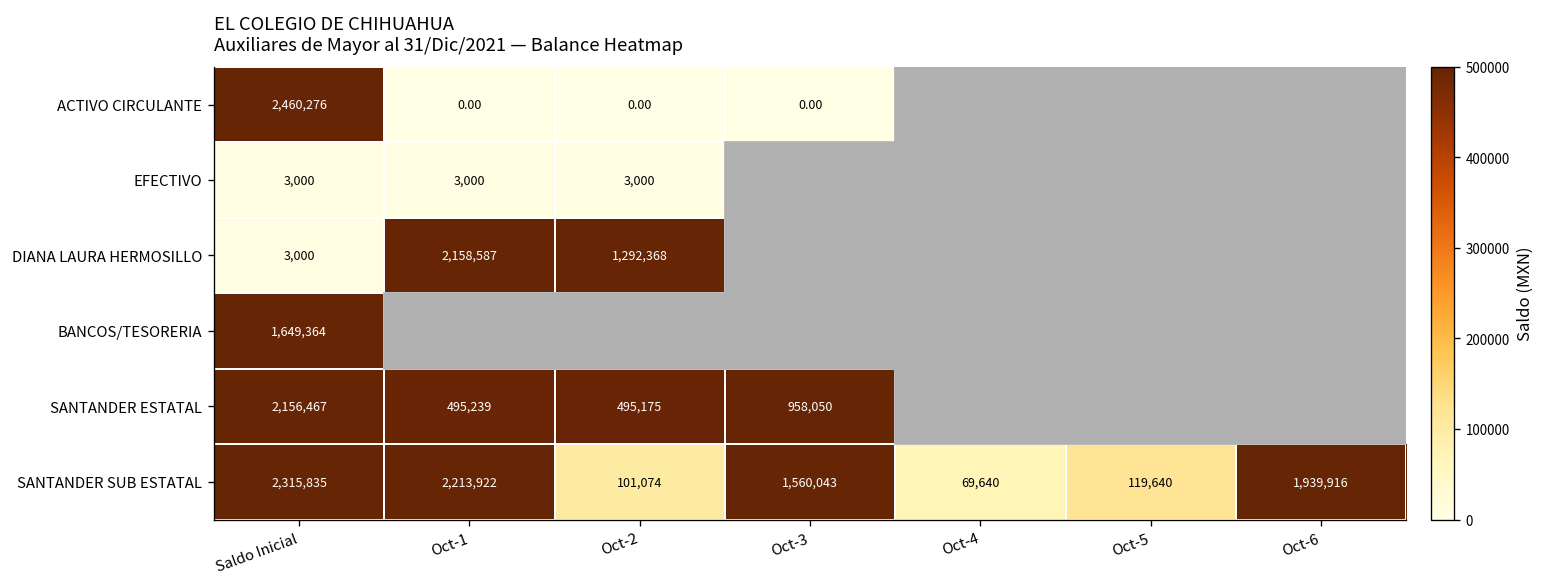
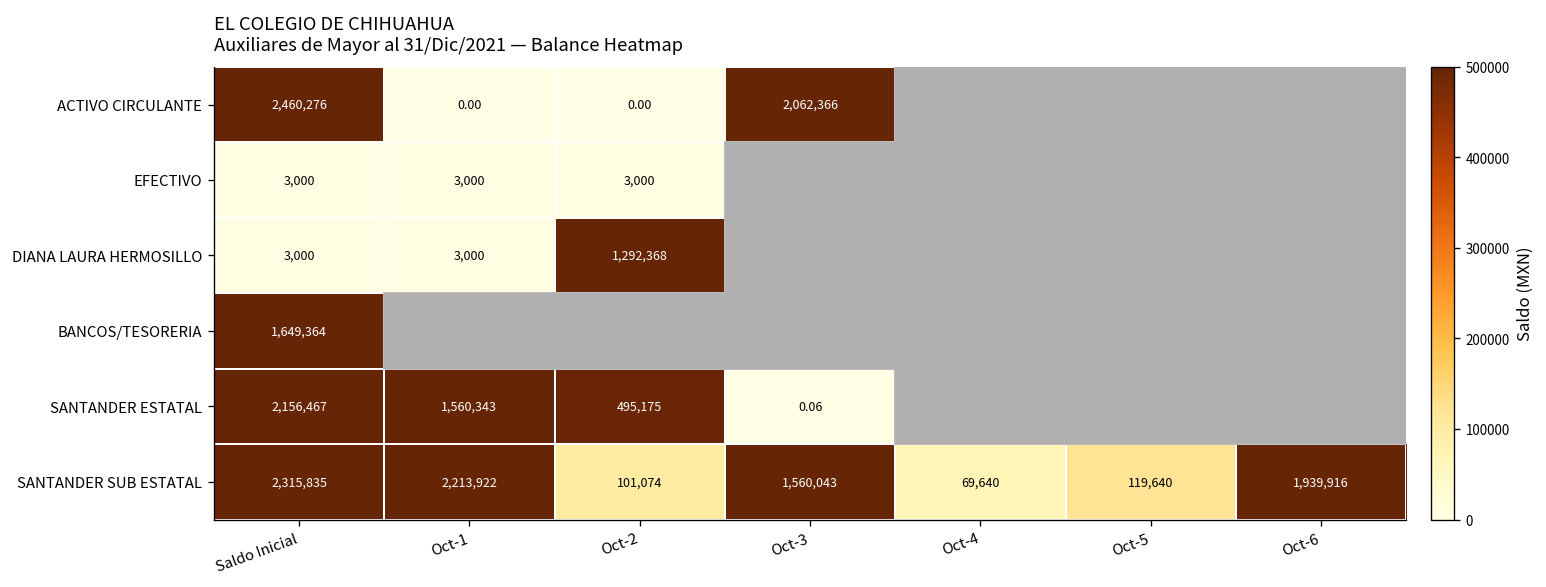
  {
    "ACTIVO CIRCULANTE": {
      "Saldo Inicial": "2,460,276",
      "Oct-1": "0.00",
      "Oct-2": "0.00",
-     "Oct-3": "0.00"
+     "Oct-3": "2,062,366"
    },
    "EFECTIVO": {
      "Saldo Inicial": "3,000",
      "Oct-1": "3,000",
      "Oct-2": "3,000"
    },
    "DIANA LAURA HERMOSILLO": {
      "Saldo Inicial": "3,000",
-     "Oct-1": "2,158,587",
+     "Oct-1": "3,000",
      "Oct-2": "1,292,368"
    },
    "BANCOS/TESORERIA": {
      "Saldo Inicial": "1,649,364"
    },
    "SANTANDER ESTATAL": {
      "Saldo Inicial": "2,156,467",
-     "Oct-1": "495,239",
+     "Oct-1": "1,560,343",
      "Oct-2": "495,175",
-     "Oct-3": "958,050"
+     "Oct-3": "0.06"
    },
    "SANTANDER SUB ESTATAL": {
      "Saldo Inicial": "2,315,835",
      "Oct-1": "2,213,922",
      "Oct-2": "101,074",
      "Oct-3": "1,560,043",
      "Oct-4": "69,640",
      "Oct-5": "119,640",
      "Oct-6": "1,939,916"
    }
  }
